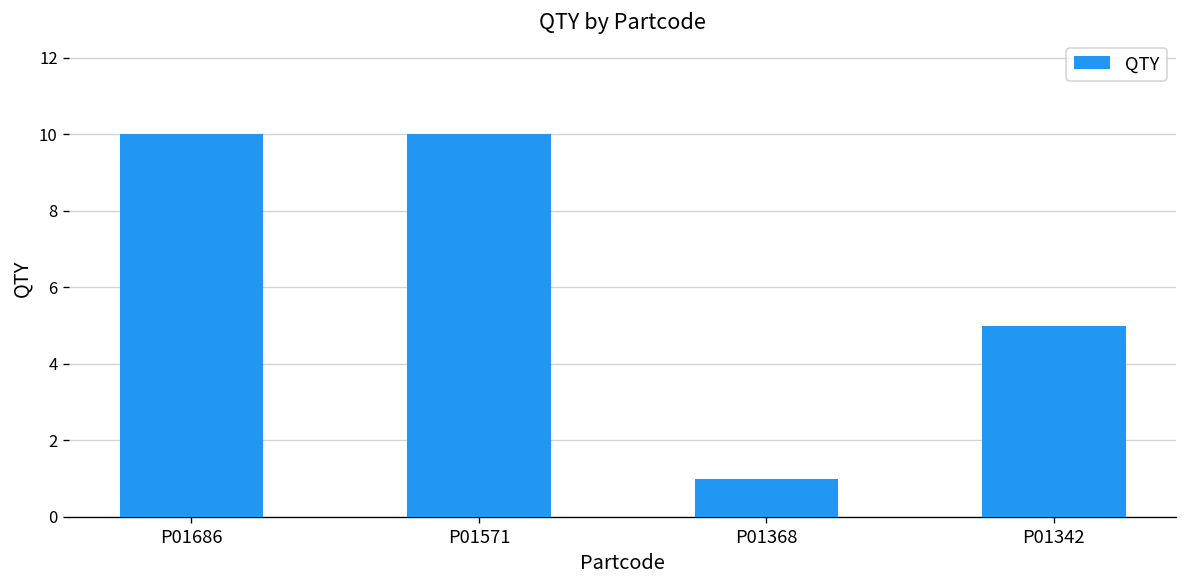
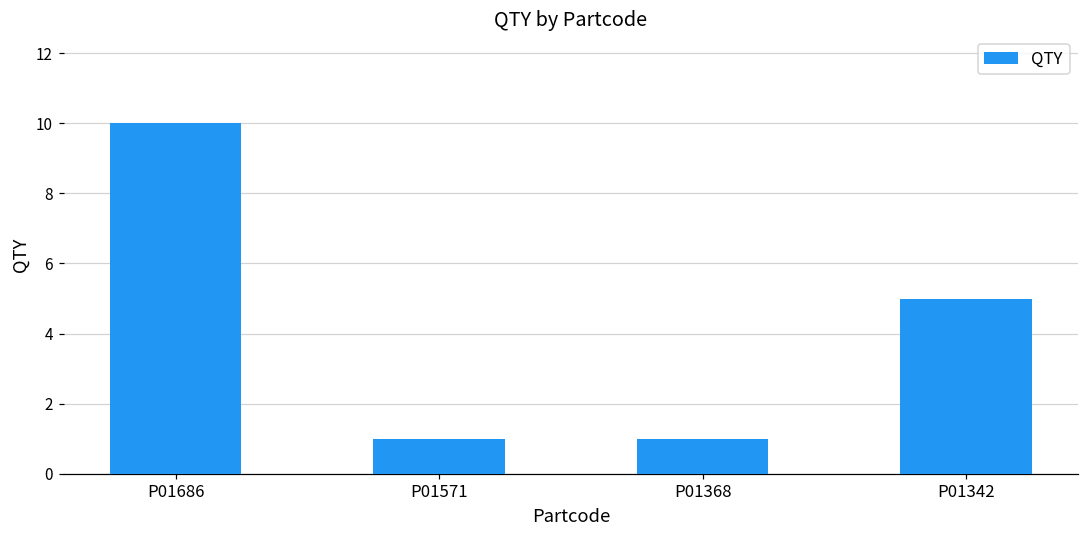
  {
    "P01686": 10,
-   "P01571": 10,
+   "P01571": 1,
    "P01368": 1,
    "P01342": 5
  }
